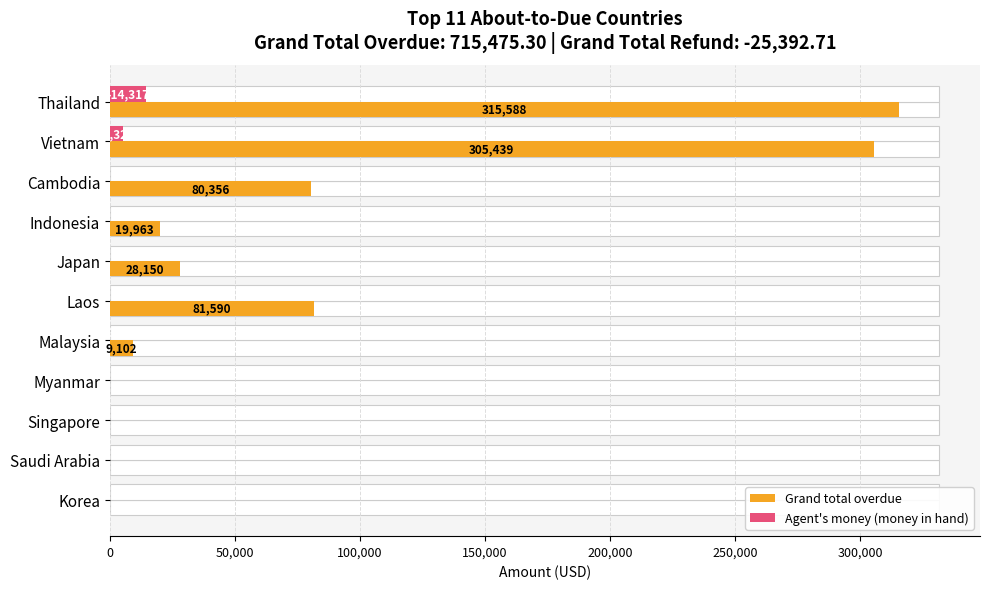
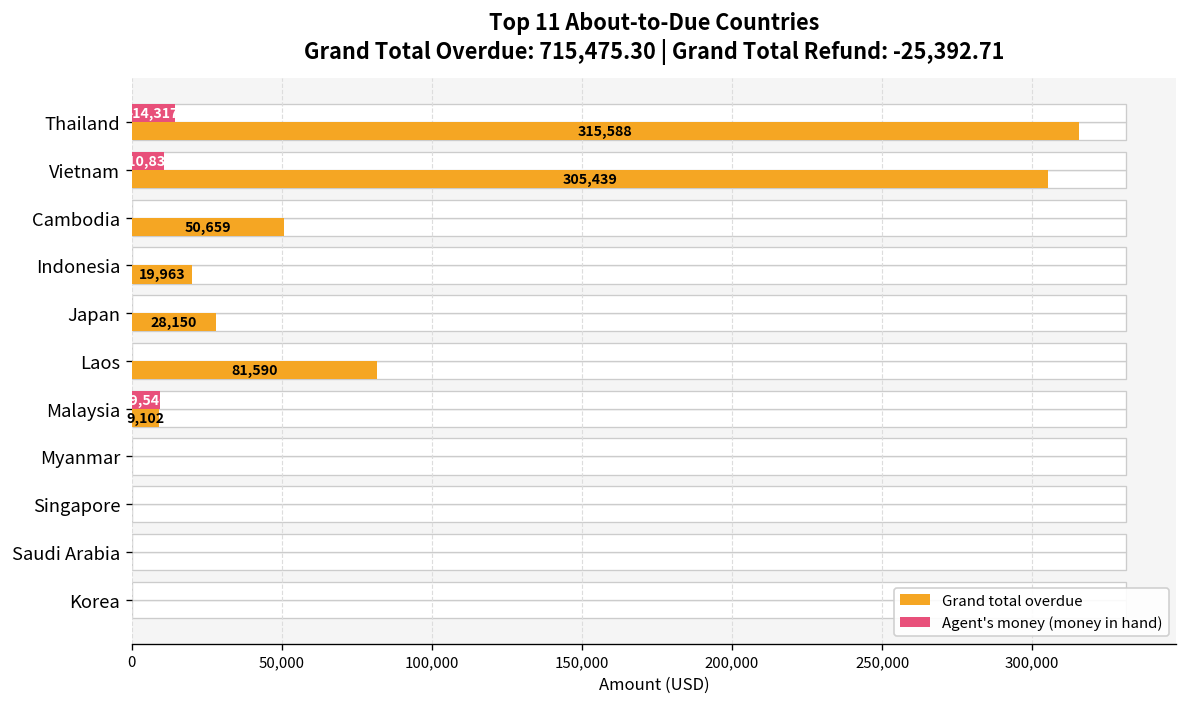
  {
    "Grand total overdue": {
-     "Cambodia": "80,356"
+     "Cambodia": "50,659"
    },
    "Agent's money (money in hand)": {
-     "Vietnam": "5,000",
+     "Vietnam": "11,000",
      "Cambodia": "0",
      "Indonesia": "0",
      "Japan": "0",
      "Laos": "0",
-     "Malaysia": "0",
+     "Malaysia": "10,000",
      "Myanmar": "0",
      "Singapore": "0",
      "Saudi Arabia": "0",
      "Korea": "0"
    }
  }
